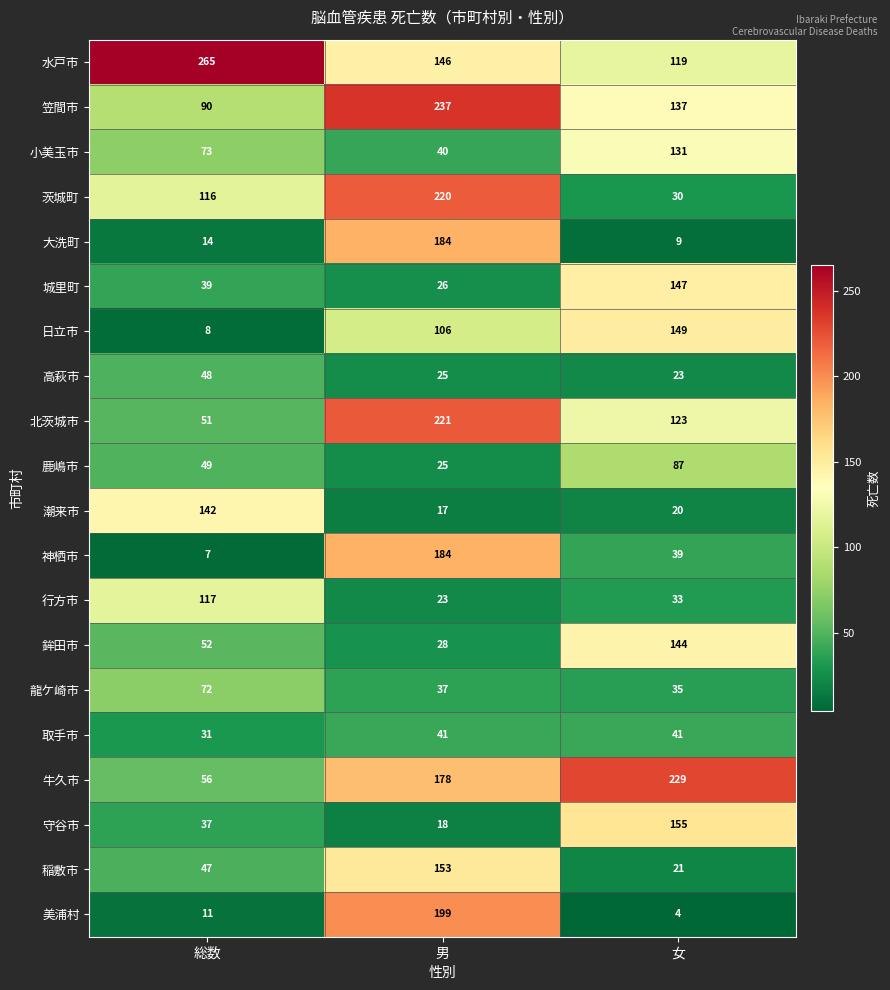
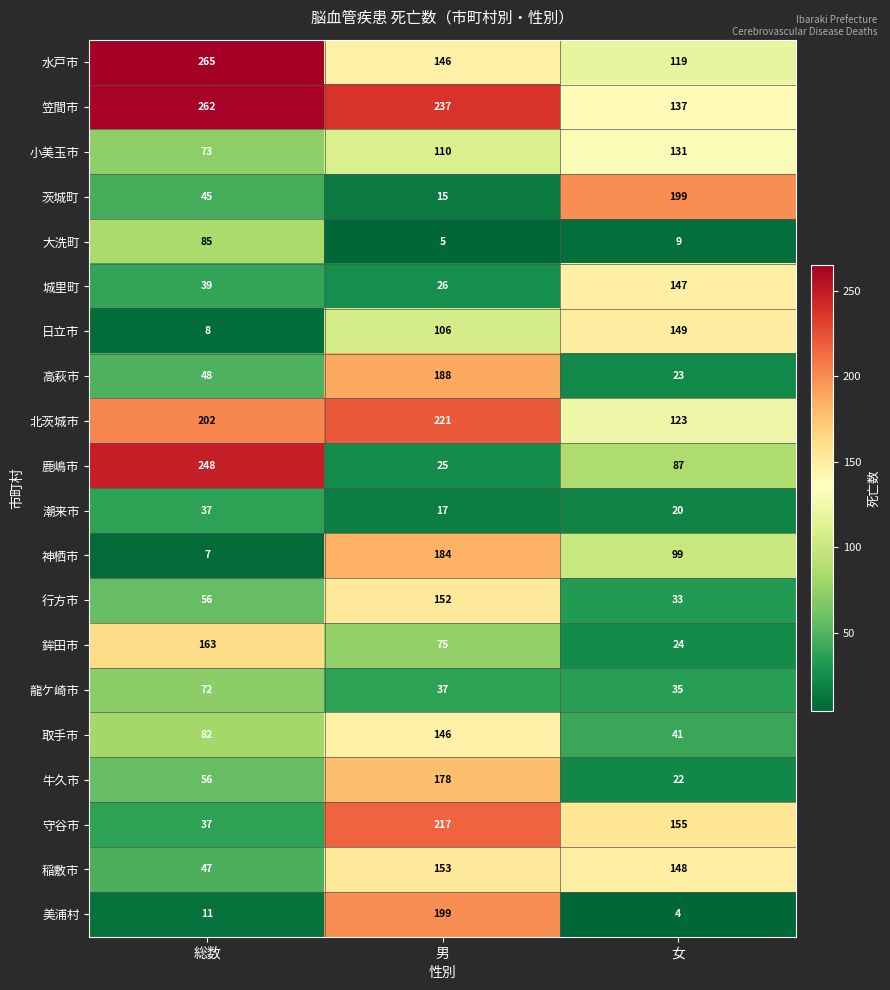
  {
    "水戸市": {
      "総数": 265,
      "男": 146,
      "女": 119
    },
    "笠間市": {
-     "総数": 90,
+     "総数": 262,
      "男": 237,
      "女": 137
    },
    "小美玉市": {
      "総数": 73,
-     "男": 40,
+     "男": 110,
      "女": 131
    },
    "茨城町": {
-     "総数": 116,
-     "男": 220,
-     "女": 30
+     "総数": 45,
+     "男": 15,
+     "女": 199
    },
    "大洗町": {
-     "総数": 14,
-     "男": 184,
+     "総数": 85,
+     "男": 5,
      "女": 9
    },
    "城里町": {
      "総数": 39,
      "男": 26,
      "女": 147
    },
    "日立市": {
      "総数": 8,
      "男": 106,
      "女": 149
    },
    "高萩市": {
      "総数": 48,
-     "男": 25,
+     "男": 188,
      "女": 23
    },
    "北茨城市": {
-     "総数": 51,
+     "総数": 202,
      "男": 221,
      "女": 123
    },
    "鹿嶋市": {
-     "総数": 49,
+     "総数": 248,
      "男": 25,
      "女": 87
    },
    "潮来市": {
-     "総数": 142,
+     "総数": 37,
      "男": 17,
      "女": 20
    },
    "神栖市": {
      "総数": 7,
      "男": 184,
-     "女": 39
+     "女": 99
    },
    "行方市": {
-     "総数": 117,
-     "男": 23,
+     "総数": 56,
+     "男": 152,
      "女": 33
    },
    "鉾田市": {
-     "総数": 52,
-     "男": 28,
-     "女": 144
+     "総数": 163,
+     "男": 75,
+     "女": 24
    },
    "龍ケ崎市": {
      "総数": 72,
      "男": 37,
      "女": 35
    },
    "取手市": {
-     "総数": 31,
-     "男": 41,
+     "総数": 82,
+     "男": 146,
      "女": 41
    },
    "牛久市": {
      "総数": 56,
      "男": 178,
-     "女": 229
+     "女": 22
    },
    "守谷市": {
      "総数": 37,
-     "男": 18,
+     "男": 217,
      "女": 155
    },
    "稲敷市": {
      "総数": 47,
      "男": 153,
-     "女": 21
+     "女": 148
    },
    "美浦村": {
      "総数": 11,
      "男": 199,
      "女": 4
    }
  }
